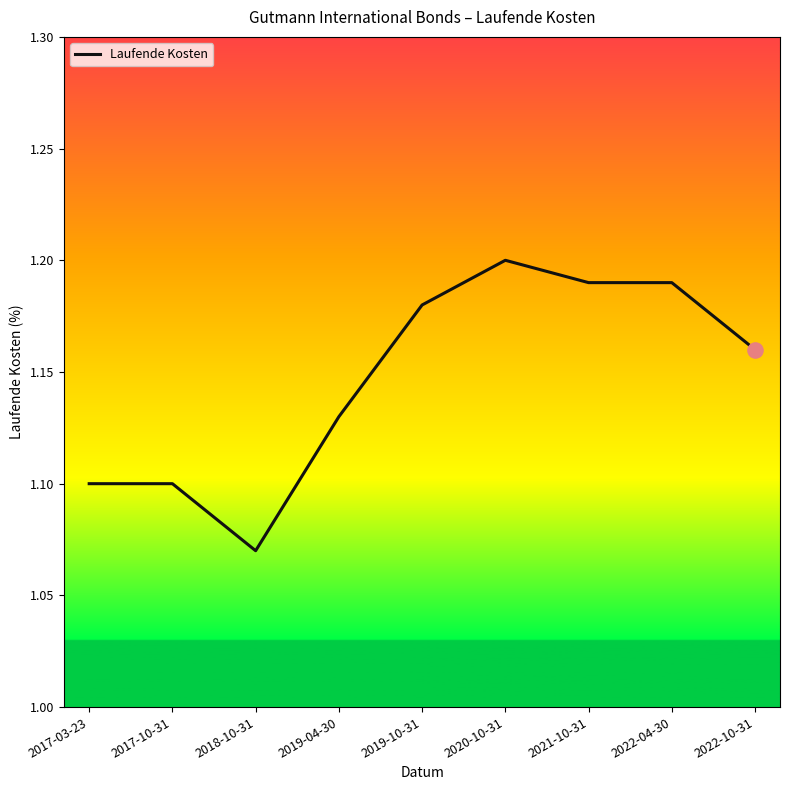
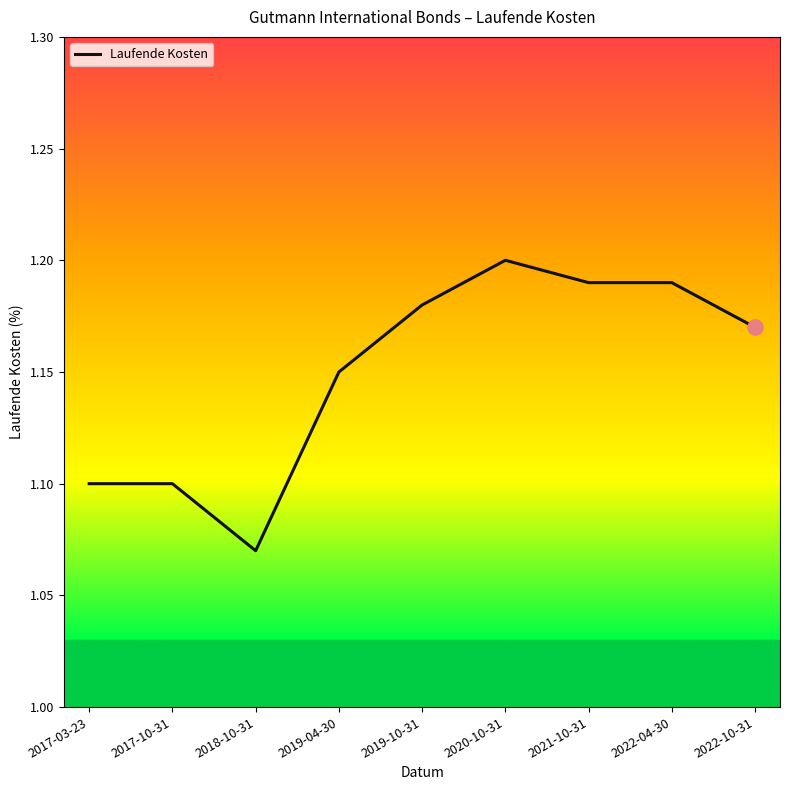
  {
    "Laufende Kosten": {
      "2017-03-23": 1.10,
      "2017-10-31": 1.10,
      "2018-10-31": 1.07,
-     "2019-04-30": 1.13,
+     "2019-04-30": 1.15,
      "2019-10-31": 1.18,
      "2020-10-31": 1.20,
      "2021-10-31": 1.19,
      "2022-04-30": 1.19,
-     "2022-10-31": 1.16
+     "2022-10-31": 1.17
    }
  }
